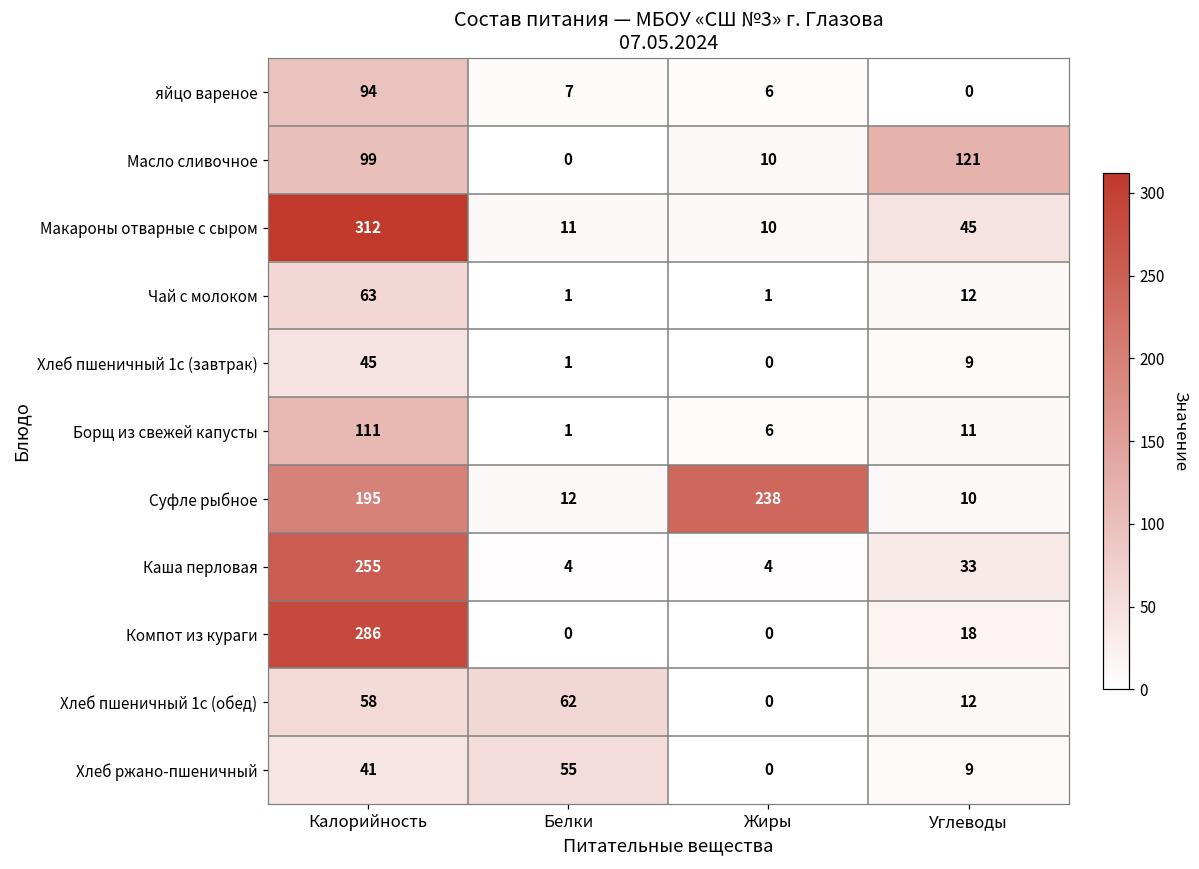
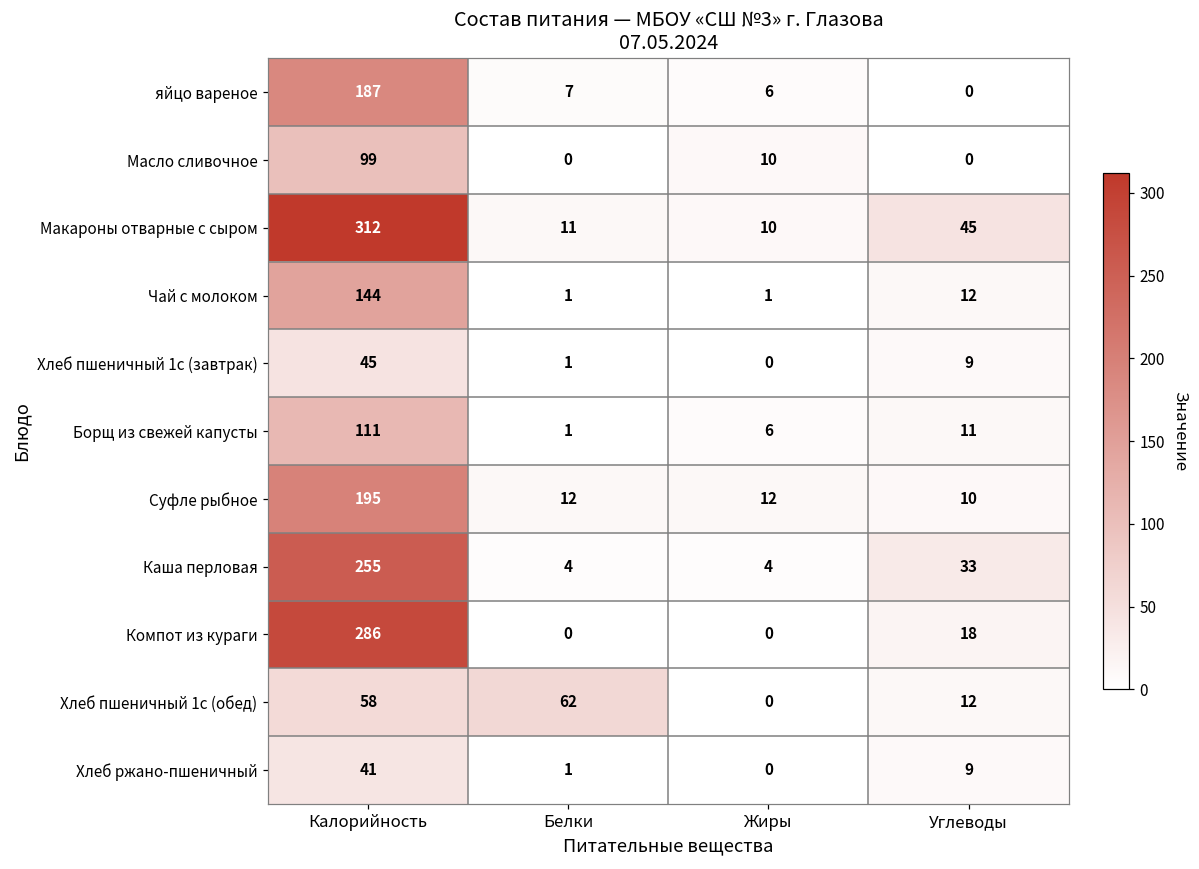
  {
    "яйцо вареное": {
-     "Калорийность": 94,
+     "Калорийность": 187,
      "Белки": 7,
      "Жиры": 6,
      "Углеводы": 0
    },
    "Масло сливочное": {
      "Калорийность": 99,
      "Белки": 0,
      "Жиры": 10,
-     "Углеводы": 121
+     "Углеводы": 0
    },
    "Макароны отварные с сыром": {
      "Калорийность": 312,
      "Белки": 11,
      "Жиры": 10,
      "Углеводы": 45
    },
    "Чай с молоком": {
-     "Калорийность": 63,
+     "Калорийность": 144,
      "Белки": 1,
      "Жиры": 1,
      "Углеводы": 12
    },
    "Хлеб пшеничный 1с (завтрак)": {
      "Калорийность": 45,
      "Белки": 1,
      "Жиры": 0,
      "Углеводы": 9
    },
    "Борщ из свежей капусты": {
      "Калорийность": 111,
      "Белки": 1,
      "Жиры": 6,
      "Углеводы": 11
    },
    "Суфле рыбное": {
      "Калорийность": 195,
      "Белки": 12,
-     "Жиры": 238,
+     "Жиры": 12,
      "Углеводы": 10
    },
    "Каша перловая": {
      "Калорийность": 255,
      "Белки": 4,
      "Жиры": 4,
      "Углеводы": 33
    },
    "Компот из кураги": {
      "Калорийность": 286,
      "Белки": 0,
      "Жиры": 0,
      "Углеводы": 18
    },
    "Хлеб пшеничный 1с (обед)": {
      "Калорийность": 58,
      "Белки": 62,
      "Жиры": 0,
      "Углеводы": 12
    },
    "Хлеб ржано-пшеничный": {
      "Калорийность": 41,
-     "Белки": 55,
+     "Белки": 1,
      "Жиры": 0,
      "Углеводы": 9
    }
  }
